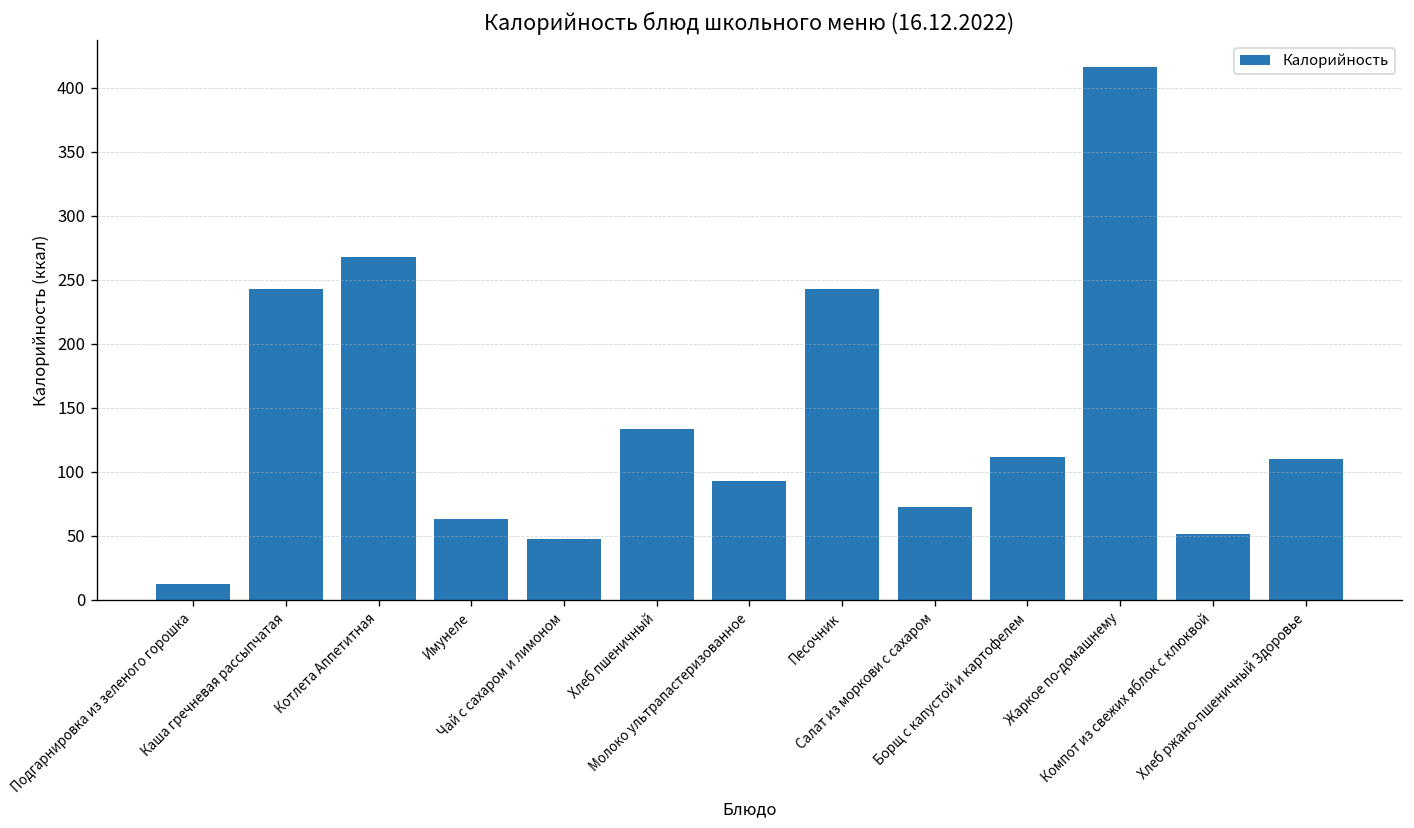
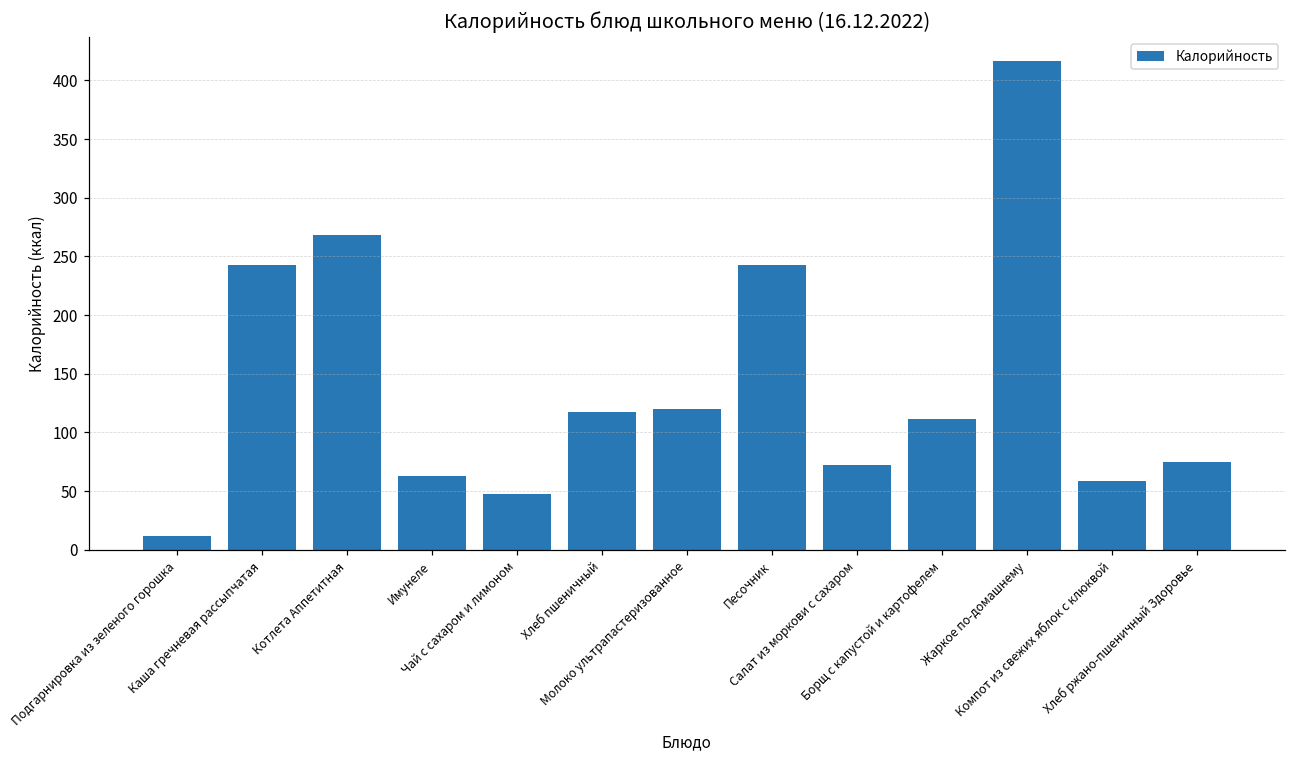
  {
    "Подгарнировка из зеленого горошка": 12,
    "Каша гречневая рассыпчатая": 243,
    "Котлета Аппетитная": 268,
    "Имунеле": 63,
    "Чай с сахаром и лимоном": 48,
-   "Хлеб пшеничный": 133,
-   "Молоко ультрапастеризованное": 93,
+   "Хлеб пшеничный": 118,
+   "Молоко ультрапастеризованное": 120,
    "Песочник": 243,
    "Салат из моркови с сахаром": 72,
    "Борщ с капустой и картофелем": 111,
    "Жаркое по-домашнему": 416,
-   "Компот из свежих яблок с клюквой": 51,
-   "Хлеб ржано-пшеничный Здоровье": 110
+   "Компот из свежих яблок с клюквой": 59,
+   "Хлеб ржано-пшеничный Здоровье": 75
  }
